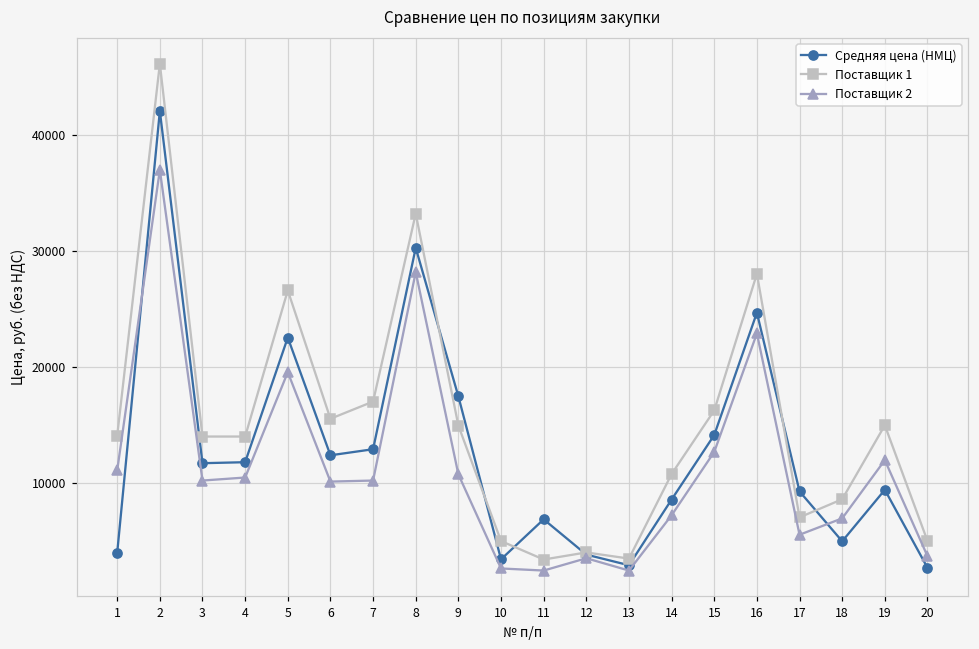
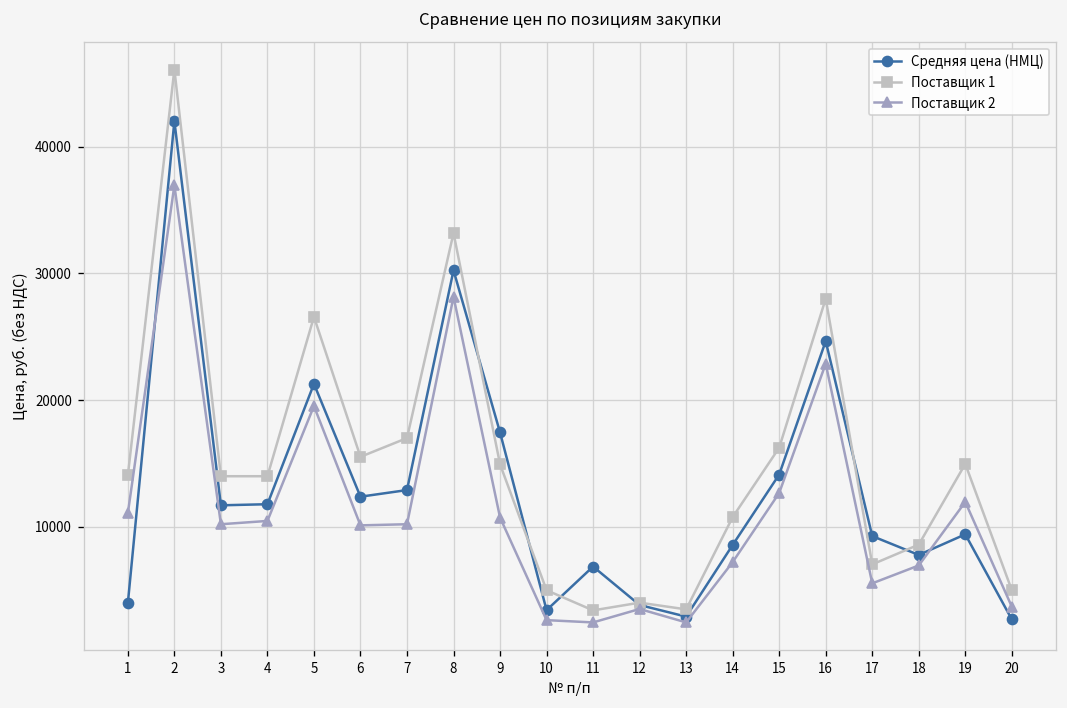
  {
    "Средняя цена (НМЦ)": {
      "1": 4000,
      "2": 42000,
      "3": 11700,
      "4": 11800,
-     "5": 22500,
+     "5": 21300,
      "6": 12400,
      "7": 12900,
      "8": 30300,
      "9": 17500,
      "10": 3400,
      "11": 6900,
      "13": 2900,
      "14": 8600,
      "15": 14100,
      "16": 24700,
      "17": 9300,
-     "18": 5000,
+     "18": 7800,
      "19": 9400,
      "20": 2700
    }
  }
